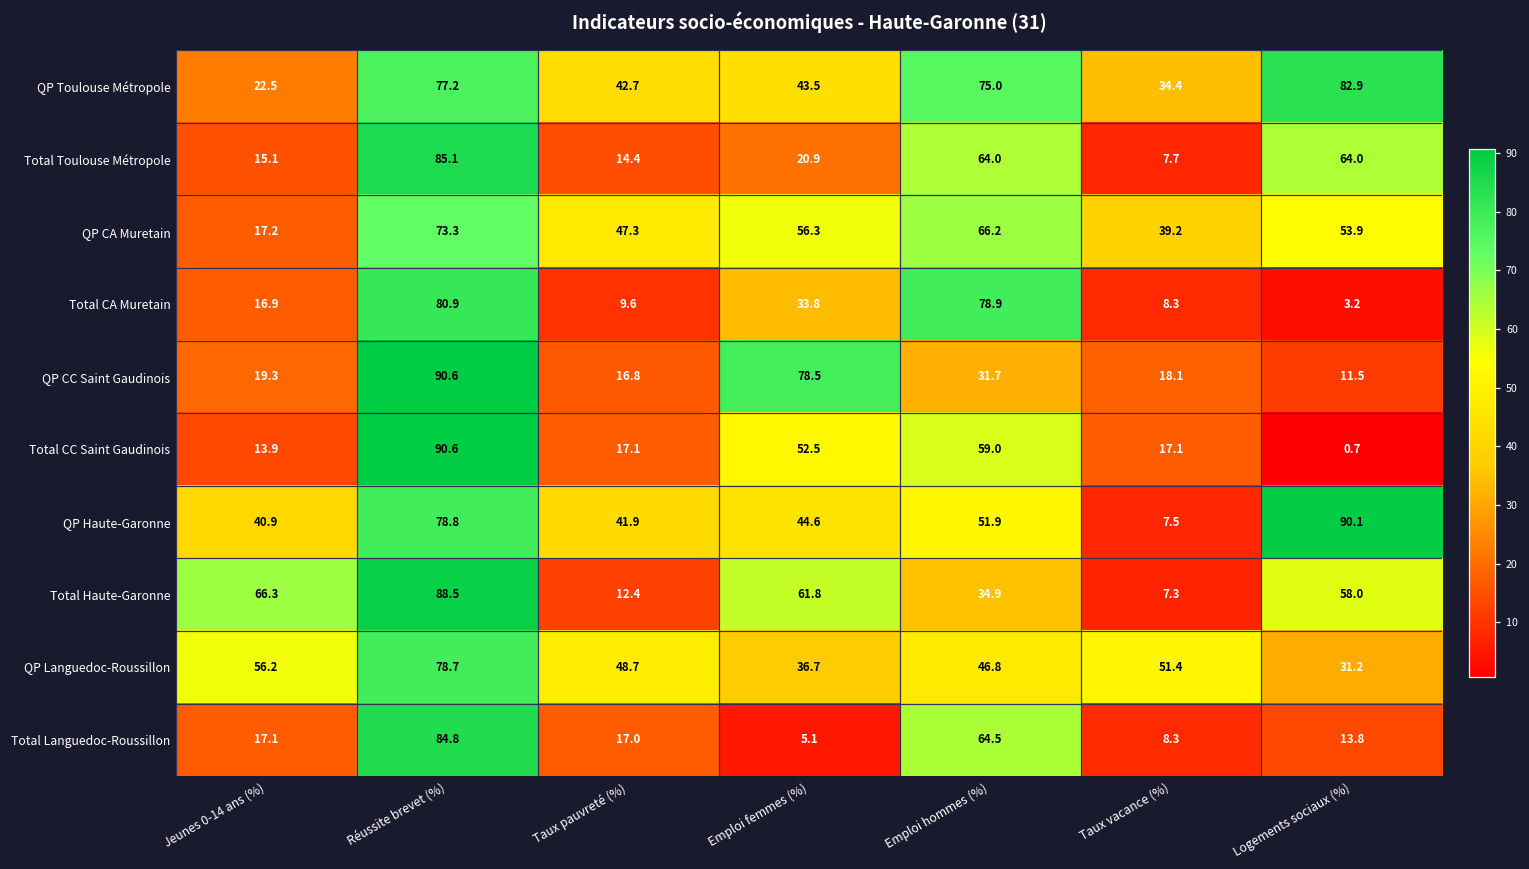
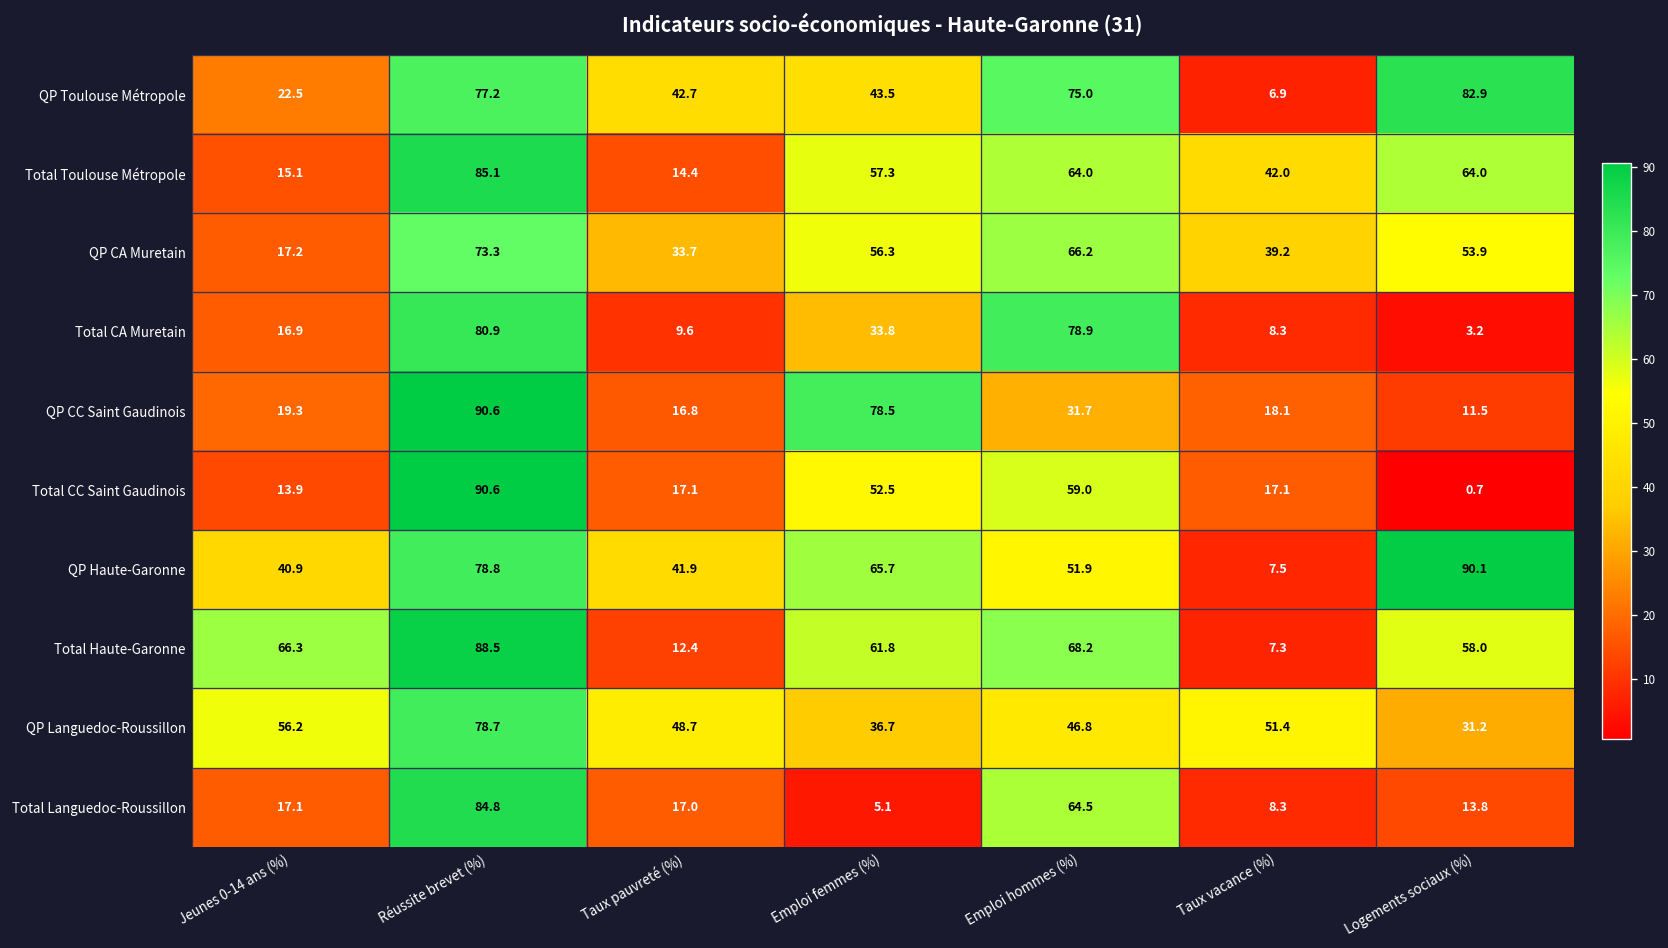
  {
    "QP Toulouse Métropole": {
      "Jeunes 0-14 ans (%)": 22.5,
      "Réussite brevet (%)": 77.2,
      "Taux pauvreté (%)": 42.7,
      "Emploi femmes (%)": 43.5,
      "Emploi hommes (%)": 75.0,
-     "Taux vacance (%)": 34.4,
+     "Taux vacance (%)": 6.9,
      "Logements sociaux (%)": 82.9
    },
    "Total Toulouse Métropole": {
      "Jeunes 0-14 ans (%)": 15.1,
      "Réussite brevet (%)": 85.1,
      "Taux pauvreté (%)": 14.4,
-     "Emploi femmes (%)": 20.9,
+     "Emploi femmes (%)": 57.3,
      "Emploi hommes (%)": 64.0,
-     "Taux vacance (%)": 7.7,
+     "Taux vacance (%)": 42.0,
      "Logements sociaux (%)": 64.0
    },
    "QP CA Muretain": {
      "Jeunes 0-14 ans (%)": 17.2,
      "Réussite brevet (%)": 73.3,
-     "Taux pauvreté (%)": 47.3,
+     "Taux pauvreté (%)": 33.7,
      "Emploi femmes (%)": 56.3,
      "Emploi hommes (%)": 66.2,
      "Taux vacance (%)": 39.2,
      "Logements sociaux (%)": 53.9
    },
    "Total CA Muretain": {
      "Jeunes 0-14 ans (%)": 16.9,
      "Réussite brevet (%)": 80.9,
      "Taux pauvreté (%)": 9.6,
      "Emploi femmes (%)": 33.8,
      "Emploi hommes (%)": 78.9,
      "Taux vacance (%)": 8.3,
      "Logements sociaux (%)": 3.2
    },
    "QP CC Saint Gaudinois": {
      "Jeunes 0-14 ans (%)": 19.3,
      "Réussite brevet (%)": 90.6,
      "Taux pauvreté (%)": 16.8,
      "Emploi femmes (%)": 78.5,
      "Emploi hommes (%)": 31.7,
      "Taux vacance (%)": 18.1,
      "Logements sociaux (%)": 11.5
    },
    "Total CC Saint Gaudinois": {
      "Jeunes 0-14 ans (%)": 13.9,
      "Réussite brevet (%)": 90.6,
      "Taux pauvreté (%)": 17.1,
      "Emploi femmes (%)": 52.5,
      "Emploi hommes (%)": 59.0,
      "Taux vacance (%)": 17.1,
      "Logements sociaux (%)": 0.7
    },
    "QP Haute-Garonne": {
      "Jeunes 0-14 ans (%)": 40.9,
      "Réussite brevet (%)": 78.8,
      "Taux pauvreté (%)": 41.9,
-     "Emploi femmes (%)": 44.6,
+     "Emploi femmes (%)": 65.7,
      "Emploi hommes (%)": 51.9,
      "Taux vacance (%)": 7.5,
      "Logements sociaux (%)": 90.1
    },
    "Total Haute-Garonne": {
      "Jeunes 0-14 ans (%)": 66.3,
      "Réussite brevet (%)": 88.5,
      "Taux pauvreté (%)": 12.4,
      "Emploi femmes (%)": 61.8,
-     "Emploi hommes (%)": 34.9,
+     "Emploi hommes (%)": 68.2,
      "Taux vacance (%)": 7.3,
      "Logements sociaux (%)": 58.0
    },
    "QP Languedoc-Roussillon": {
      "Jeunes 0-14 ans (%)": 56.2,
      "Réussite brevet (%)": 78.7,
      "Taux pauvreté (%)": 48.7,
      "Emploi femmes (%)": 36.7,
      "Emploi hommes (%)": 46.8,
      "Taux vacance (%)": 51.4,
      "Logements sociaux (%)": 31.2
    },
    "Total Languedoc-Roussillon": {
      "Jeunes 0-14 ans (%)": 17.1,
      "Réussite brevet (%)": 84.8,
      "Taux pauvreté (%)": 17.0,
      "Emploi femmes (%)": 5.1,
      "Emploi hommes (%)": 64.5,
      "Taux vacance (%)": 8.3,
      "Logements sociaux (%)": 13.8
    }
  }
